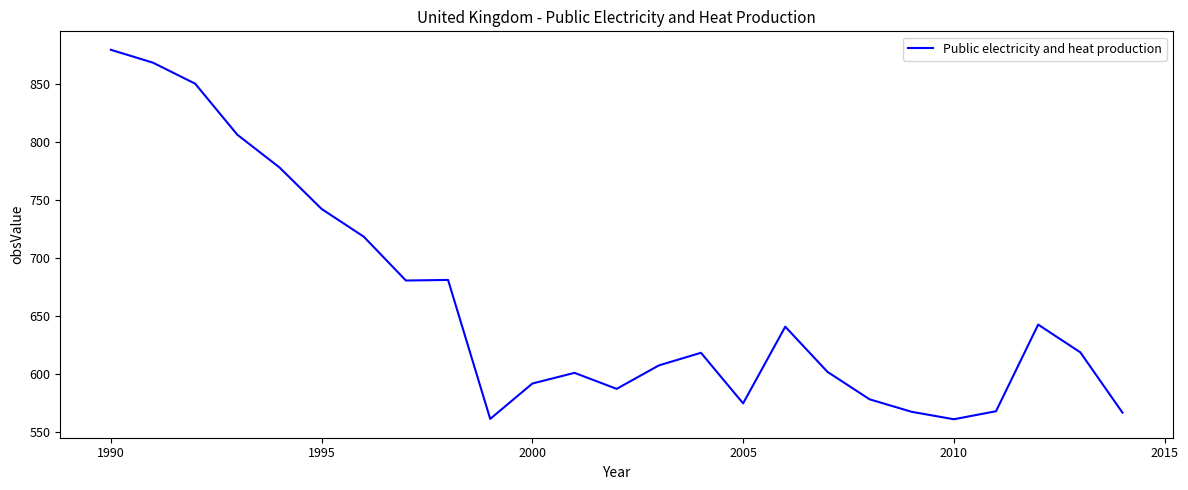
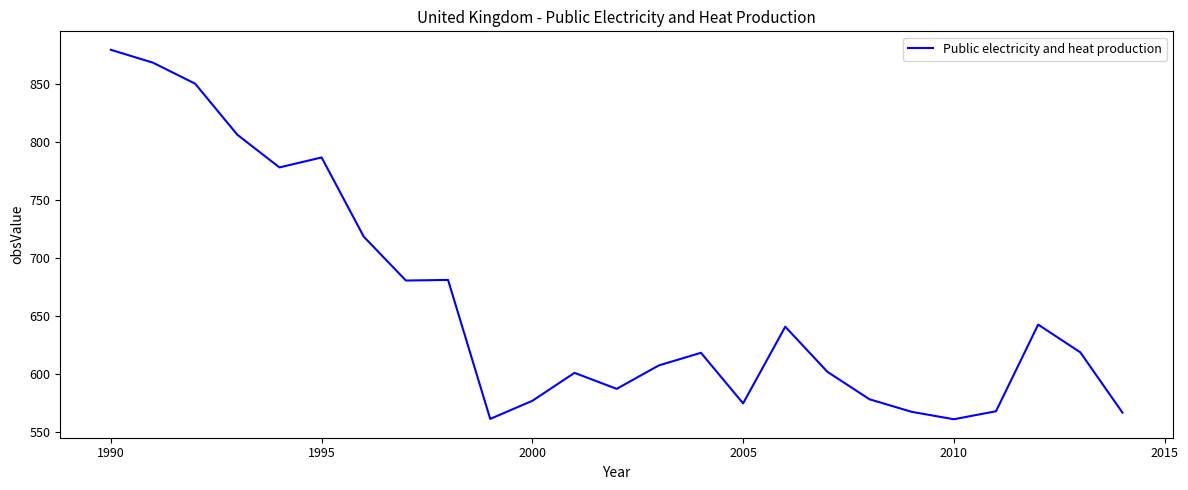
  {
    "1990": 880,
-   "1995": 743,
-   "2000": 592,
+   "1995": 787,
+   "2000": 577,
    "2005": 575,
    "2010": 561
  }
